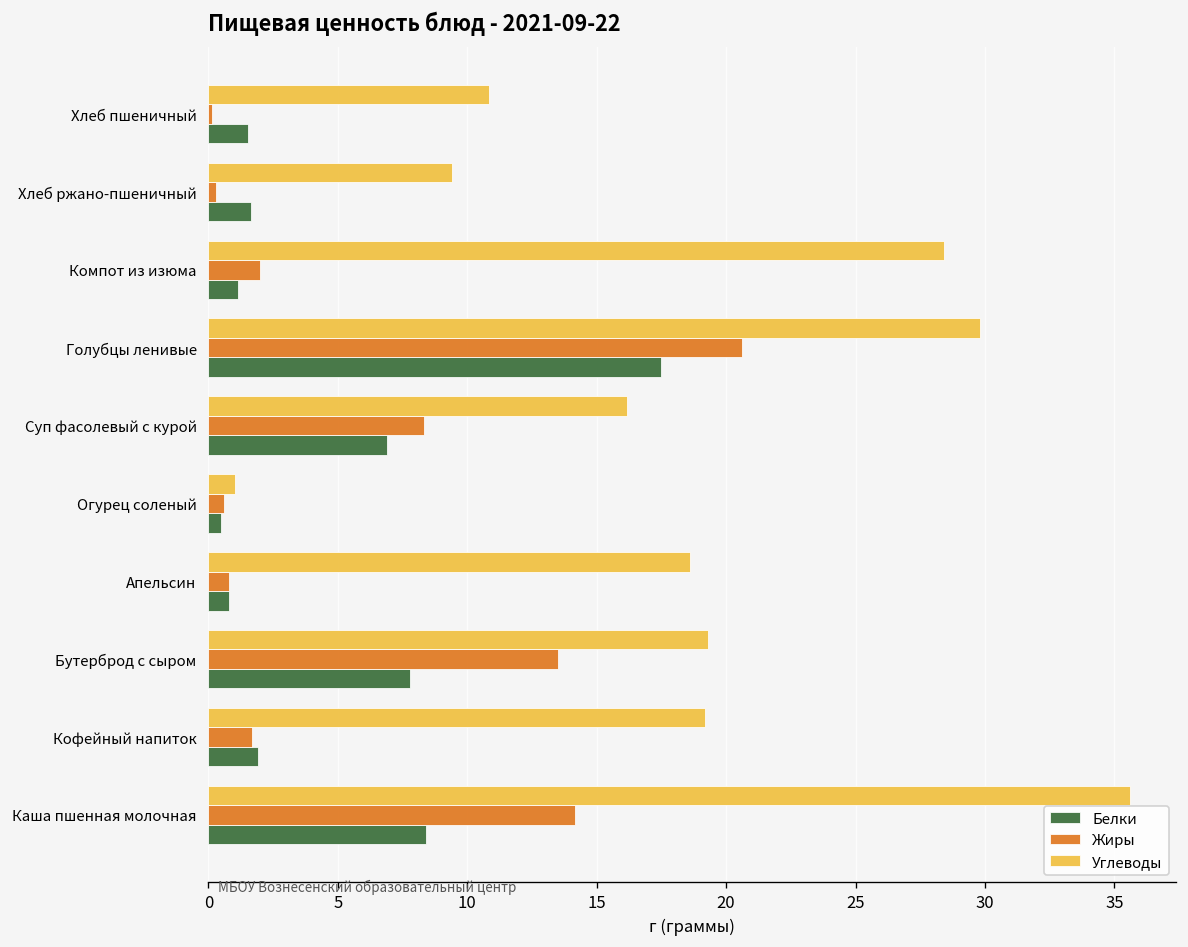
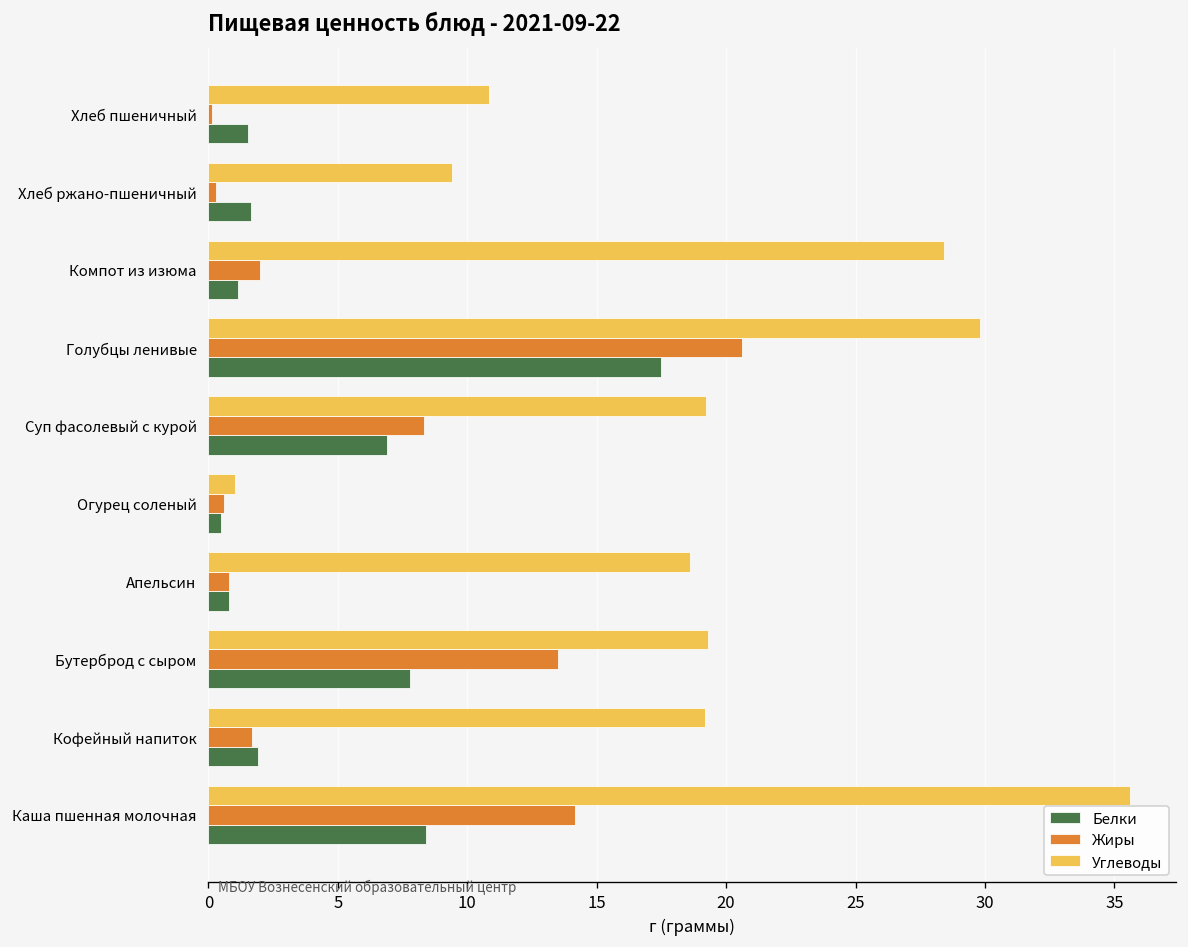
  {
    "Белки": {
      "Хлеб пшеничный": 1.5,
      "Хлеб ржано-пшеничный": 1.7,
      "Компот из изюма": 1.2,
      "Голубцы ленивые": 17.5,
      "Суп фасолевый с курой": 6.9,
      "Огурец соленый": 0.5,
      "Апельсин": 0.8,
      "Бутерброд с сыром": 7.8,
      "Кофейный напиток": 1.9,
      "Каша пшенная молочная": 8.4
    },
    "Жиры": {
      "Хлеб пшеничный": 0.2,
      "Хлеб ржано-пшеничный": 0.3,
      "Компот из изюма": 2.0,
      "Голубцы ленивые": 20.6,
      "Суп фасолевый с курой": 8.3,
      "Огурец соленый": 0.6,
      "Апельсин": 0.8,
      "Бутерброд с сыром": 13.5,
      "Кофейный напиток": 1.7,
      "Каша пшенная молочная": 14.2
    },
    "Углеводы": {
      "Хлеб пшеничный": 10.8,
      "Хлеб ржано-пшеничный": 9.4,
      "Компот из изюма": 28.4,
      "Голубцы ленивые": 29.8,
-     "Суп фасолевый с курой": 16.2,
+     "Суп фасолевый с курой": 19.2,
      "Огурец соленый": 1.0,
      "Апельсин": 18.6,
      "Бутерброд с сыром": 19.3,
      "Кофейный напиток": 19.2,
      "Каша пшенная молочная": 35.6
    }
  }
